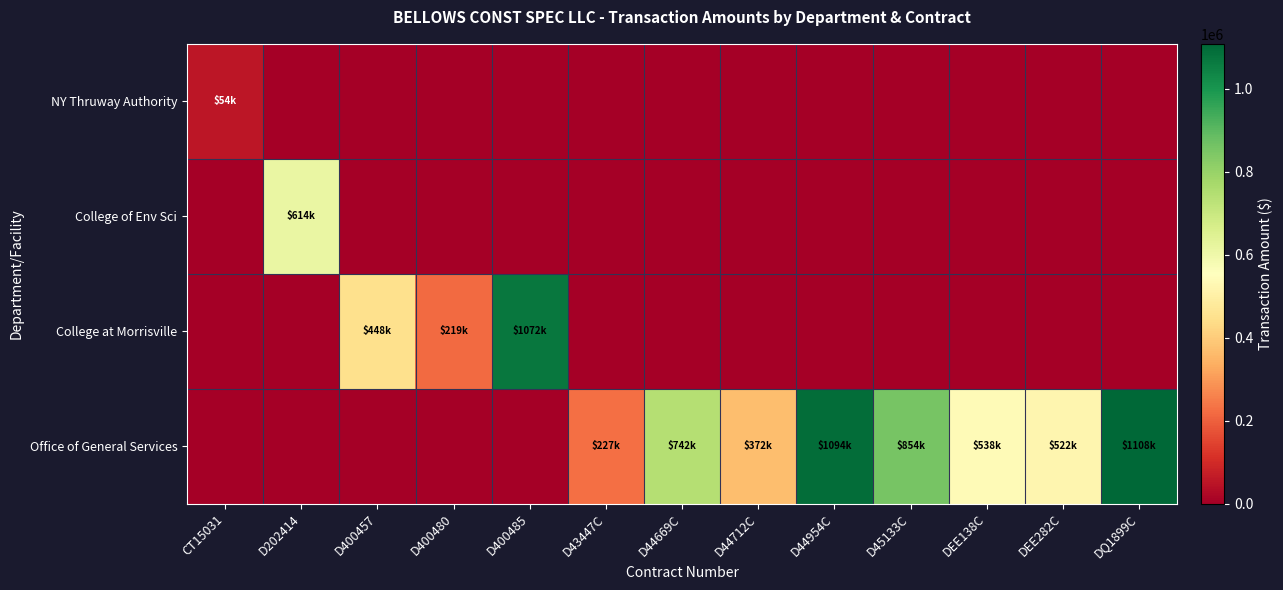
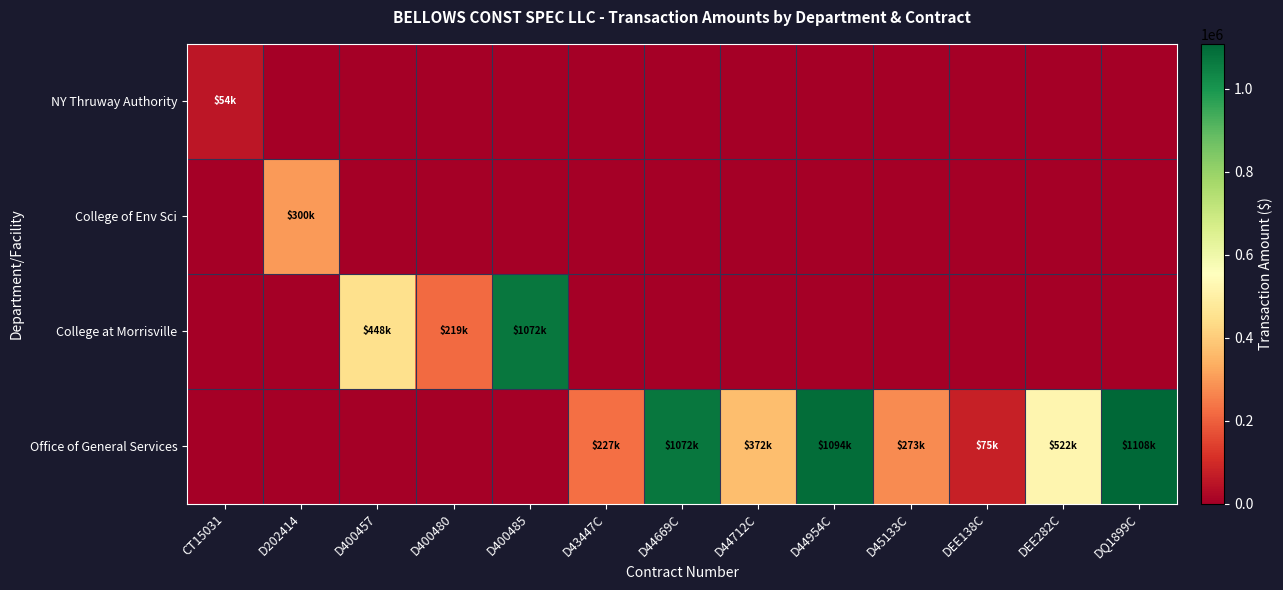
  {
    "NY Thruway Authority": {
      "CT15031": "$54k"
    },
    "College of Env Sci": {
-     "D202414": "$614k"
+     "D202414": "$300k"
    },
    "College at Morrisville": {
      "D400457": "$448k",
      "D400480": "$219k",
      "D400485": "$1072k"
    },
    "Office of General Services": {
      "D43447C": "$227k",
-     "D44669C": "$742k",
+     "D44669C": "$1072k",
      "D44712C": "$372k",
      "D44954C": "$1094k",
-     "D45133C": "$854k",
-     "DEE138C": "$538k",
+     "D45133C": "$273k",
+     "DEE138C": "$75k",
      "DEE282C": "$522k",
      "DQ1899C": "$1108k"
    }
  }
